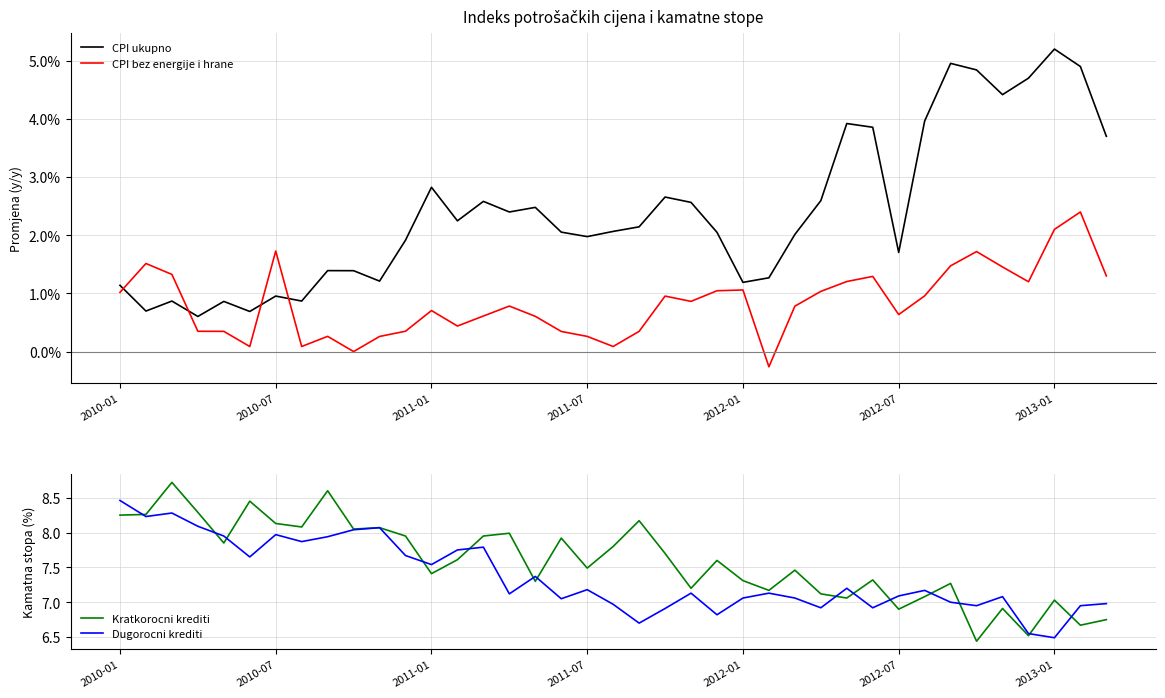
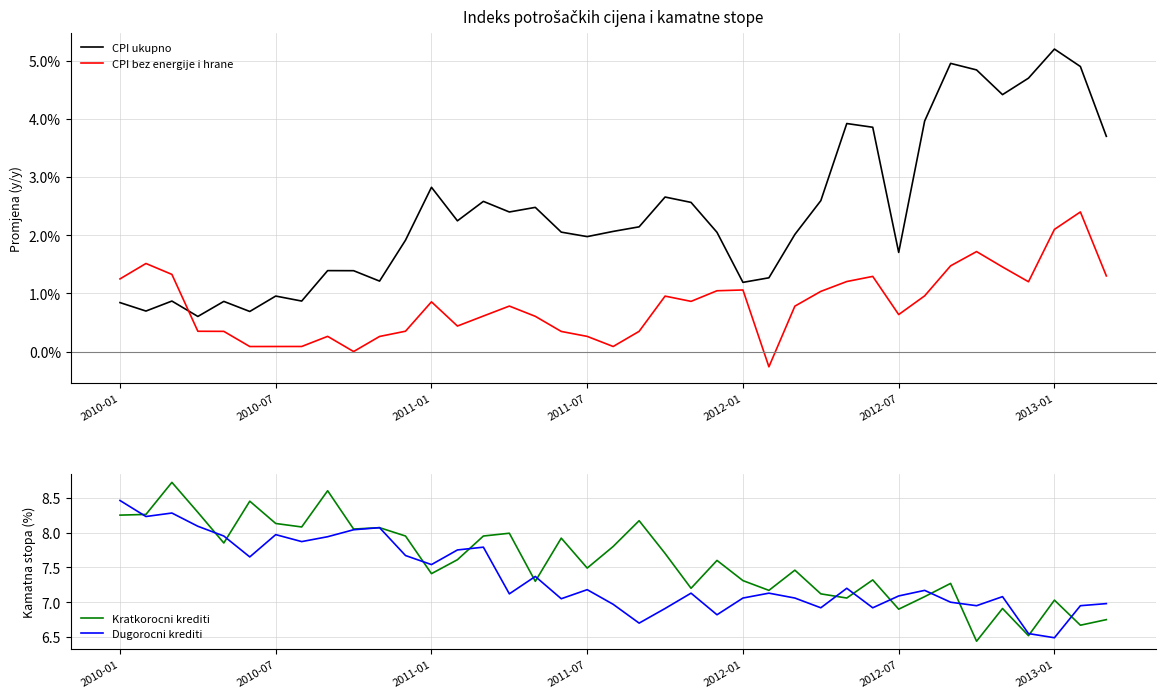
  {
    "Indeks potrošačkih cijena i kamatne stope": {
      "CPI ukupno": {
-       "2010-01": "1.1%",
+       "2010-01": "0.8%",
        "2010-07": "1.0%",
        "2011-01": "2.8%",
        "2011-07": "2.0%",
        "2012-01": "1.2%",
        "2012-07": "1.7%",
        "2013-01": "5.2%"
      },
      "CPI bez energije i hrane": {
-       "2010-01": "1.0%",
-       "2010-07": "1.7%",
-       "2011-01": "0.7%",
+       "2010-01": "1.2%",
+       "2010-07": "0.1%",
+       "2011-01": "0.9%",
        "2011-07": "0.3%",
        "2012-01": "1.1%",
        "2012-07": "0.6%",
        "2013-01": "2.1%"
      }
    }
  }
